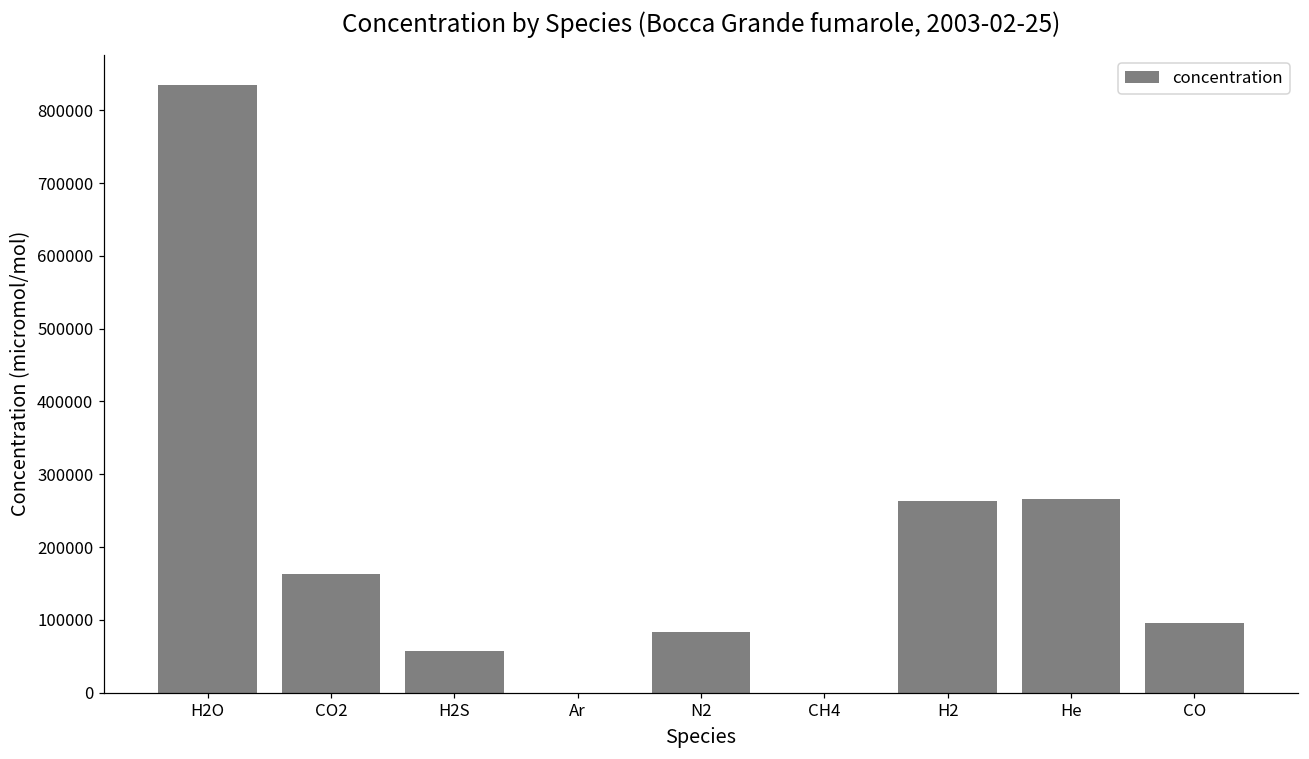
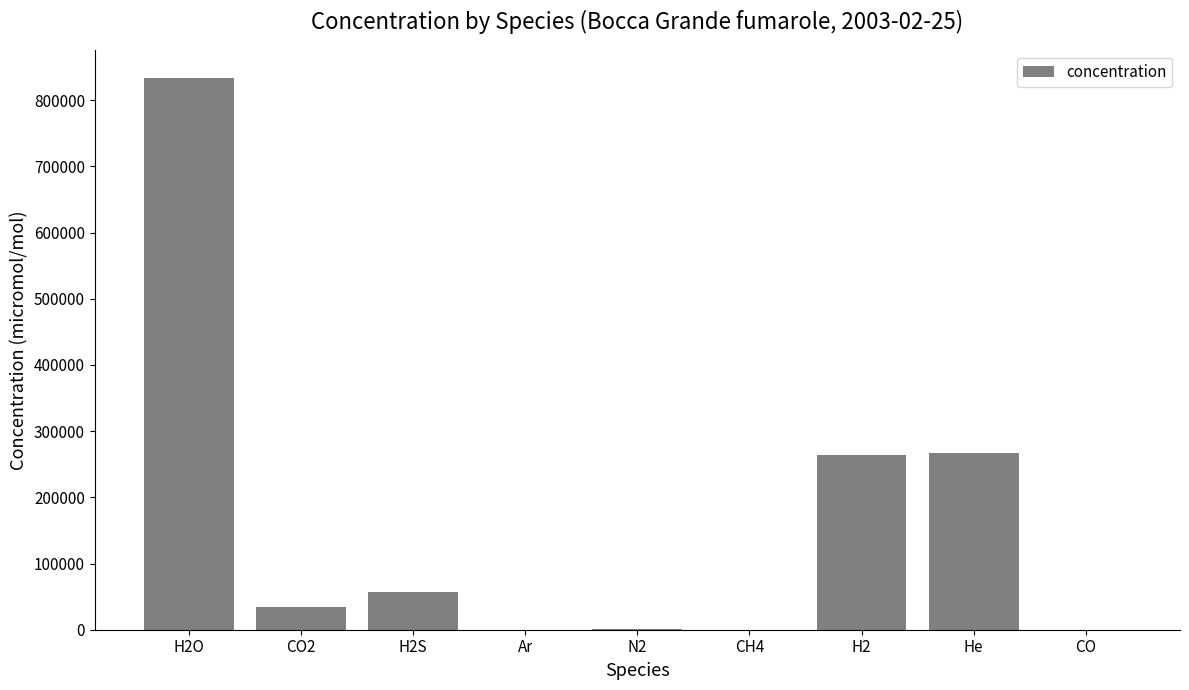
  {
    "H2O": 830000,
-   "CO2": 160000,
+   "CO2": 30000,
    "H2S": 60000,
-   "N2": 80000,
+   "N2": 0,
    "H2": 260000,
    "He": 270000,
-   "CO": 100000
+   "CO": 0
  }
